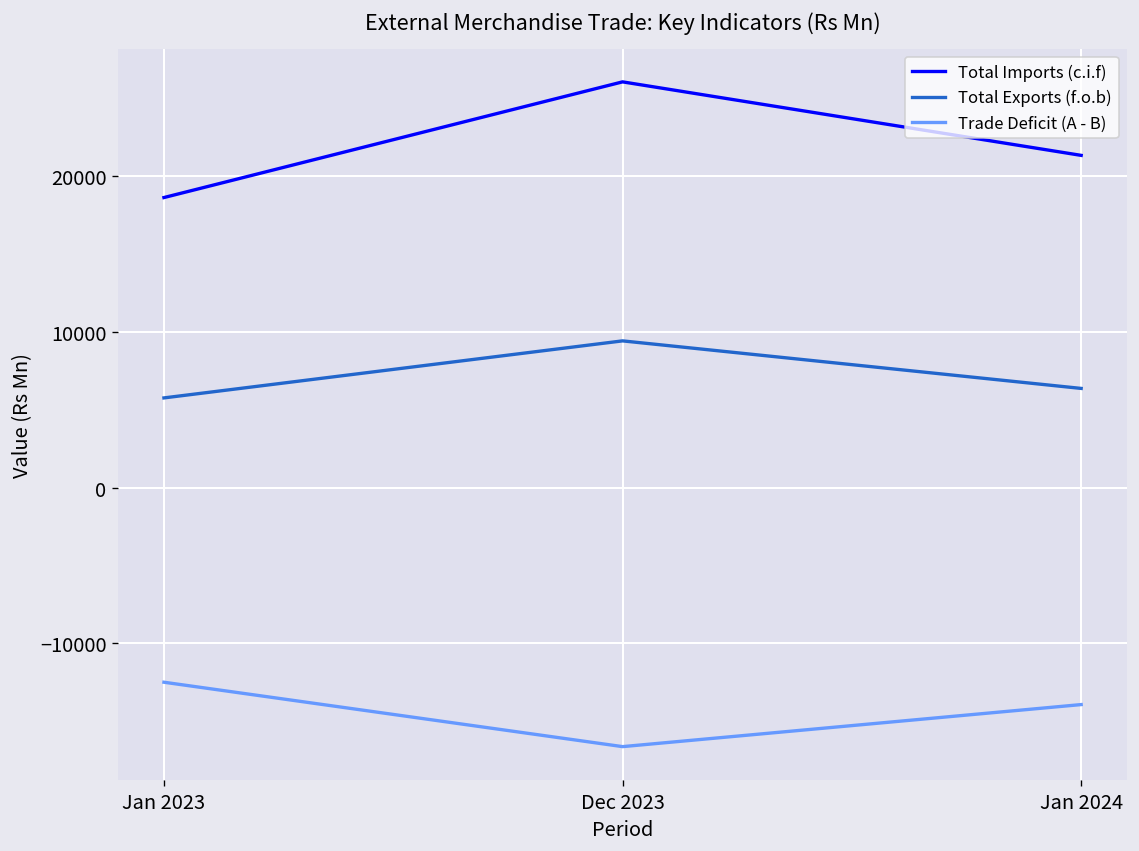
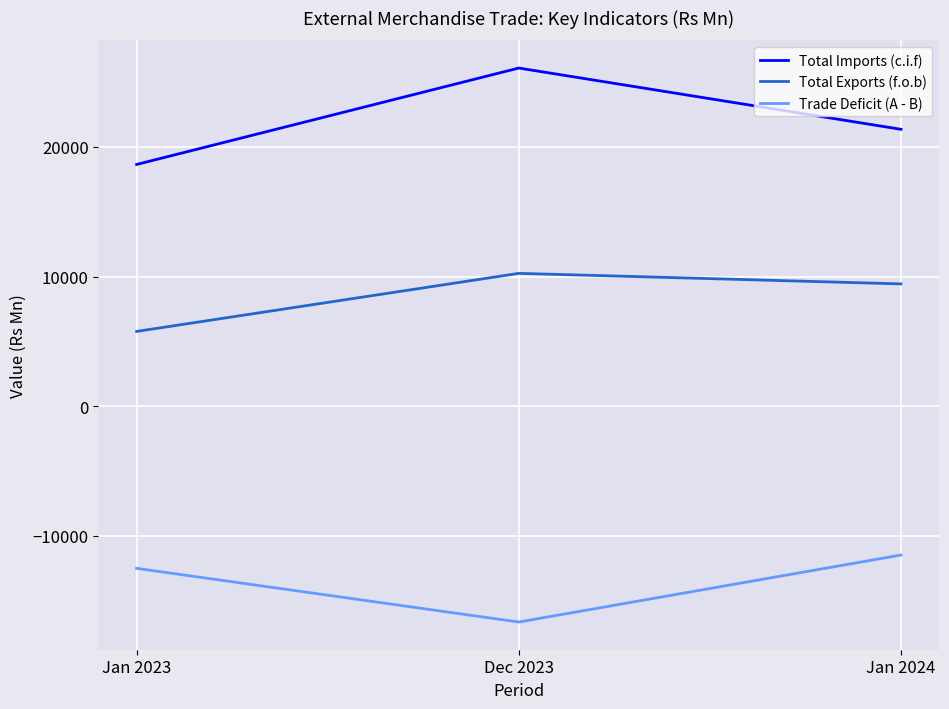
  {
    "Total Imports (c.i.f)": {
      "Jan 2023": 18600,
      "Dec 2023": 26100,
      "Jan 2024": 21400
    },
    "Total Exports (f.o.b)": {
      "Jan 2023": 5800,
-     "Dec 2023": 9400,
-     "Jan 2024": 6400
+     "Dec 2023": 10200,
+     "Jan 2024": 9400
    },
    "Trade Deficit (A - B)": {
      "Jan 2023": -12500,
      "Dec 2023": -16600,
-     "Jan 2024": -13900
+     "Jan 2024": -11500
    }
  }
